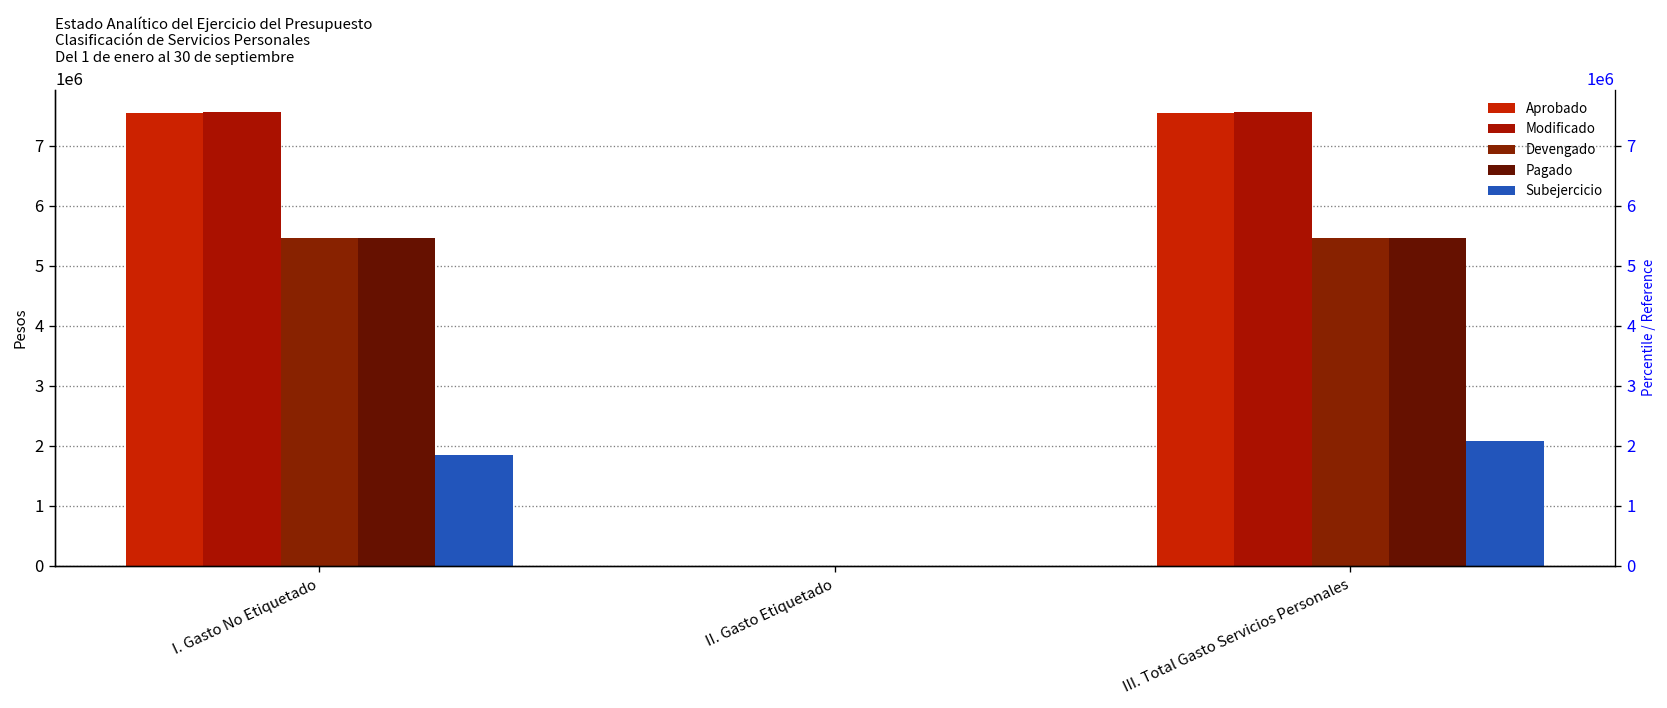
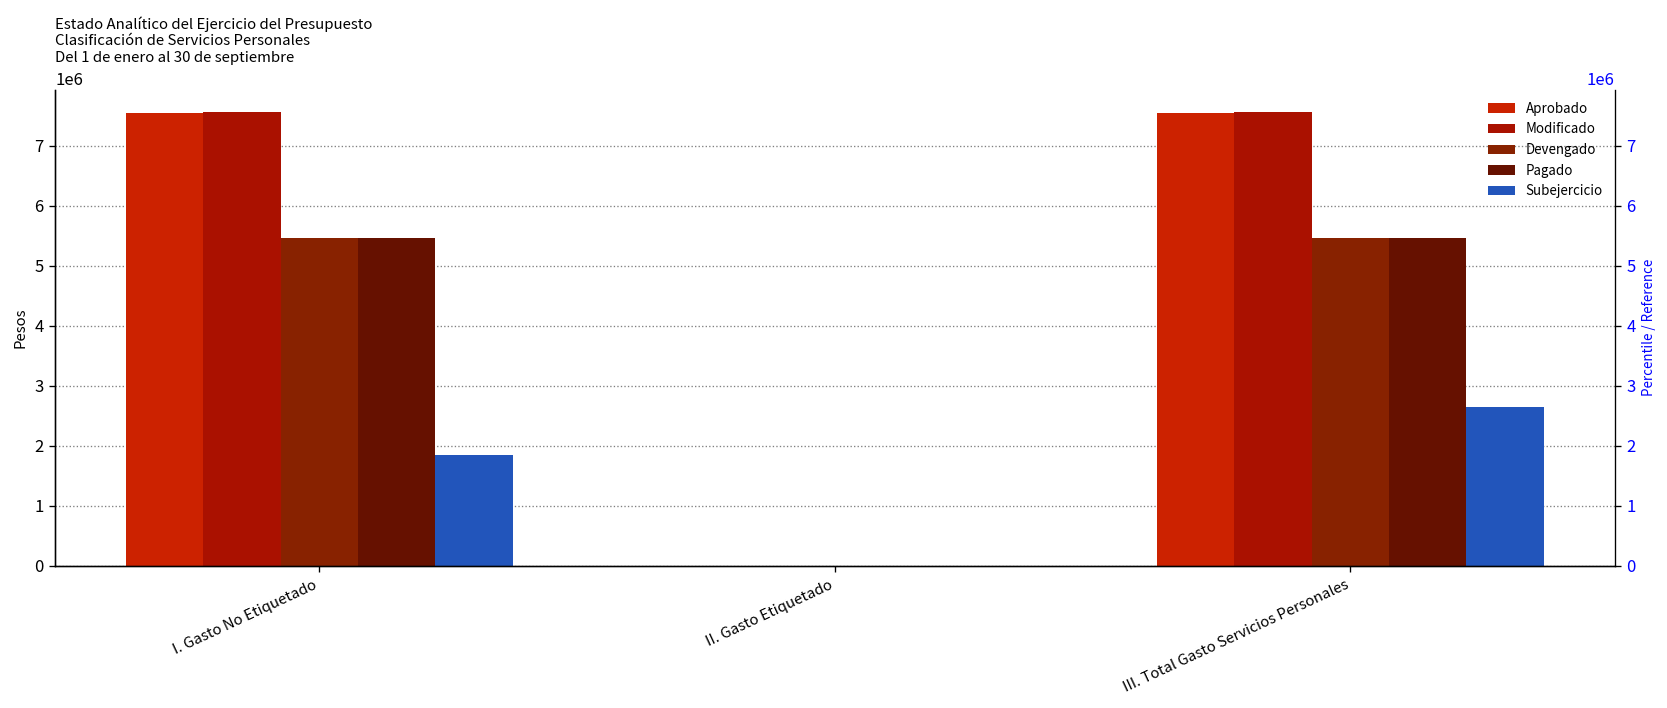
  {
    "Subejercicio": {
      "I. Gasto No Etiquetado": 1900000,
      "II. Gasto Etiquetado": 0,
-     "III. Total Gasto Servicios Personales": 2100000
+     "III. Total Gasto Servicios Personales": 2600000
    }
  }
